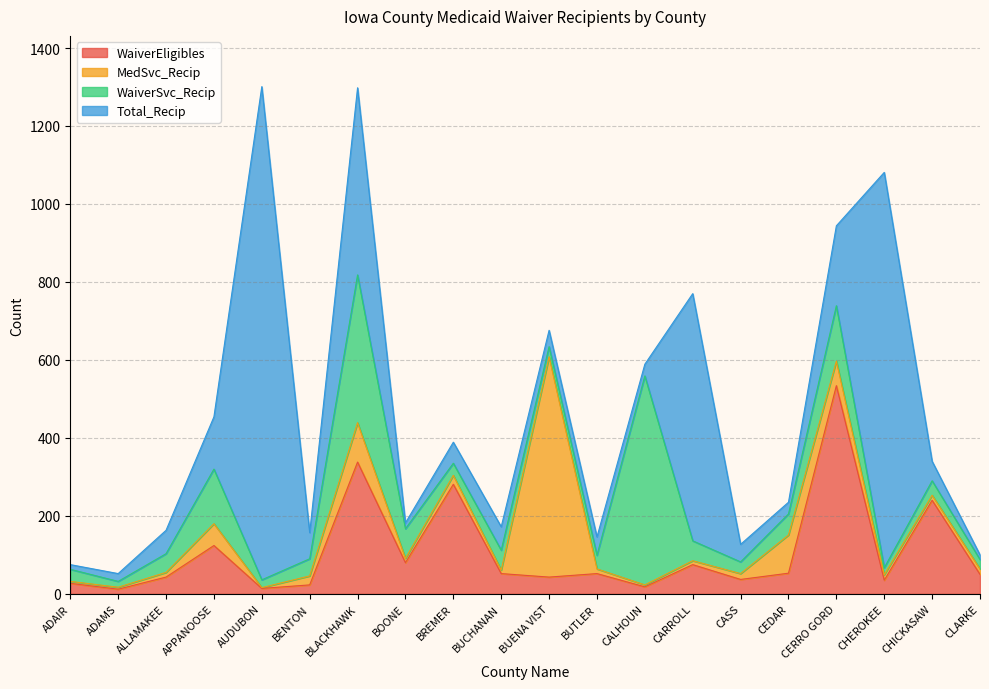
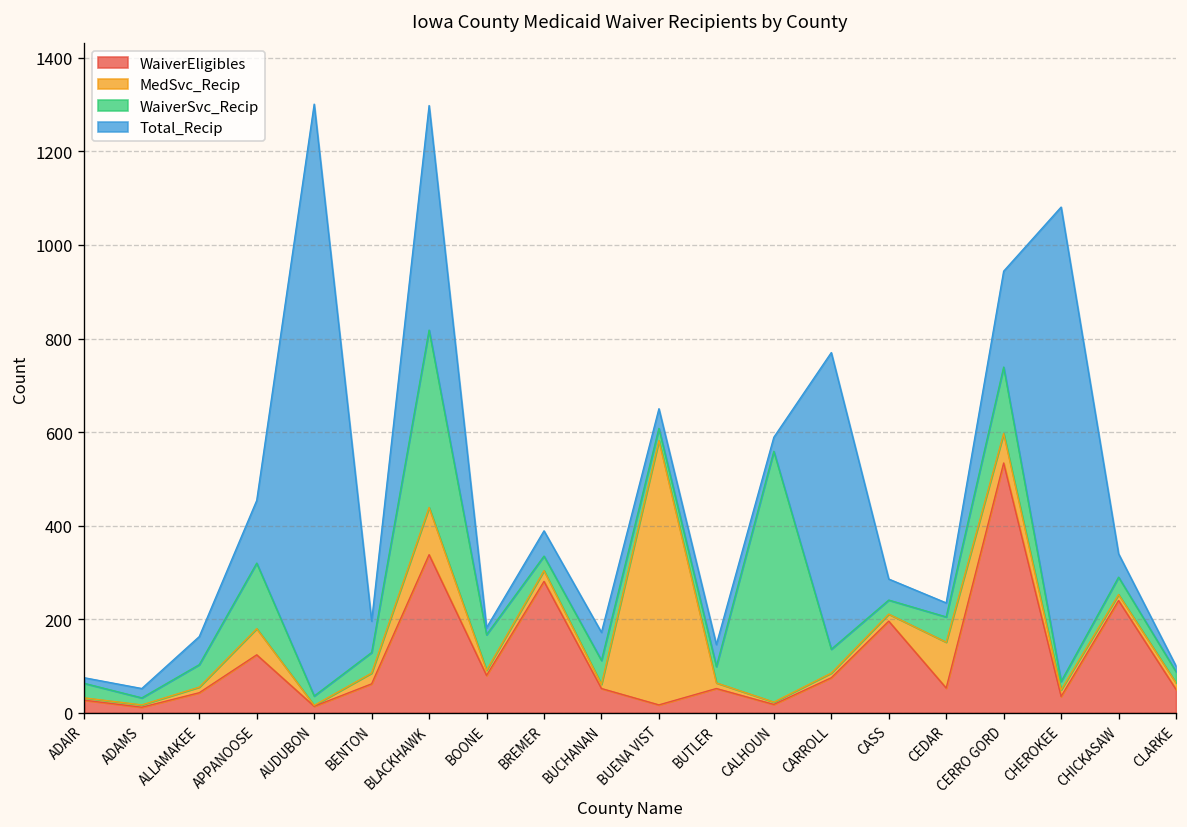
  {
    "WaiverEligibles": {
      "ALLAMAKEE": 40,
      "APPANOOSE": 120,
-     "BENTON": 20,
+     "BENTON": 60,
      "BLACKHAWK": 340,
      "BOONE": 80,
      "BREMER": 280,
      "BUCHANAN": 50,
-     "BUENA VIST": 40,
+     "BUENA VIST": 20,
      "BUTLER": 50,
      "CARROLL": 80,
-     "CASS": 40,
+     "CASS": 200,
      "CEDAR": 50,
      "CERRO GORD": 530,
      "CHEROKEE": 40,
      "CHICKASAW": 240,
      "CLARKE": 50
    },
    "MedSvc_Recip": {
      "ALLAMAKEE": 10,
      "APPANOOSE": 60,
      "BENTON": 20,
      "BLACKHAWK": 100,
      "BOONE": 10,
      "BREMER": 20,
      "BUCHANAN": 10,
      "BUENA VIST": 570,
      "BUTLER": 10,
      "CARROLL": 10,
      "CASS": 20,
      "CEDAR": 100,
      "CERRO GORD": 60,
      "CHEROKEE": 10,
      "CHICKASAW": 10,
      "CLARKE": 10
    },
    "WaiverSvc_Recip": {
      "ADAIR": 30,
      "ADAMS": 20,
      "ALLAMAKEE": 50,
      "APPANOOSE": 140,
      "AUDUBON": 20,
      "BENTON": 40,
      "BLACKHAWK": 380,
      "BOONE": 80,
      "BREMER": 30,
      "BUCHANAN": 50,
      "BUENA VIST": 30,
      "BUTLER": 40,
      "CALHOUN": 540,
      "CARROLL": 50,
      "CASS": 30,
      "CEDAR": 50,
      "CERRO GORD": 140,
      "CHEROKEE": 20,
      "CHICKASAW": 40,
      "CLARKE": 20
    },
    "Total_Recip": {
      "ADAIR": 10,
      "ADAMS": 20,
      "ALLAMAKEE": 60,
      "APPANOOSE": 130,
      "AUDUBON": 1270,
      "BENTON": 70,
      "BLACKHAWK": 480,
      "BOONE": 20,
      "BREMER": 50,
      "BUCHANAN": 60,
      "BUENA VIST": 40,
      "BUTLER": 50,
      "CALHOUN": 30,
      "CARROLL": 630,
      "CASS": 50,
      "CEDAR": 30,
      "CERRO GORD": 210,
      "CHEROKEE": 1010,
      "CHICKASAW": 50,
      "CLARKE": 10
    }
  }
